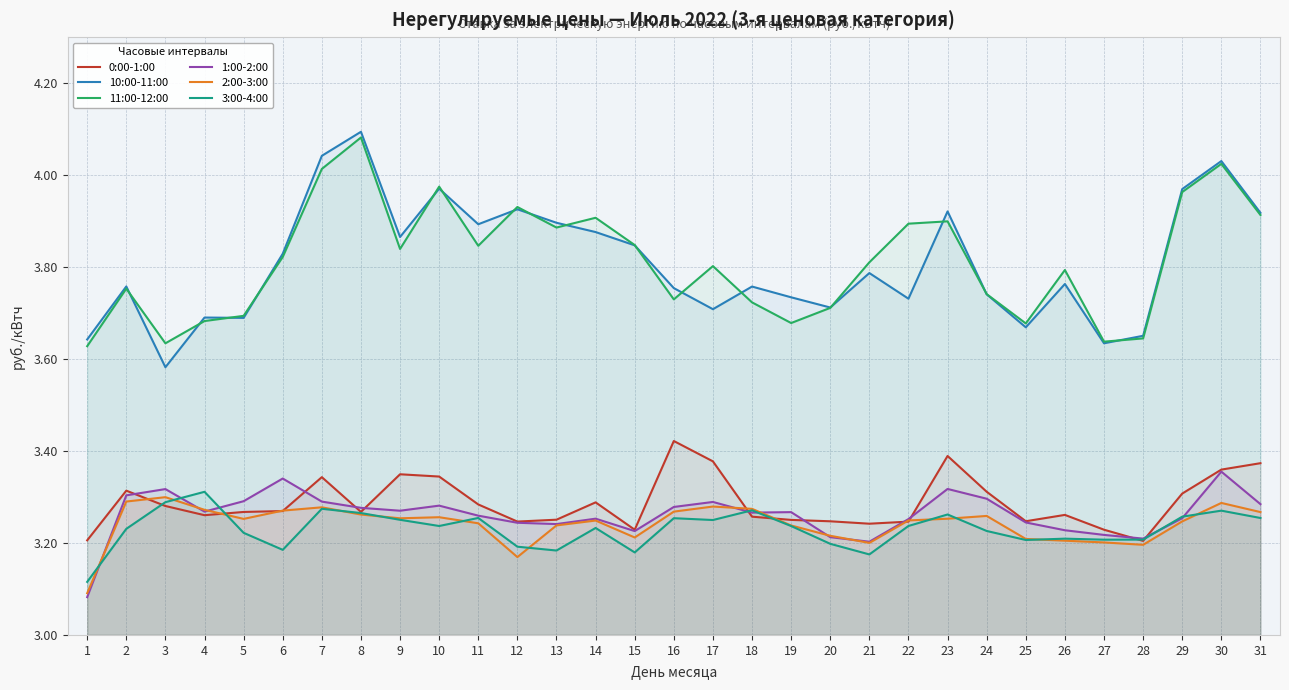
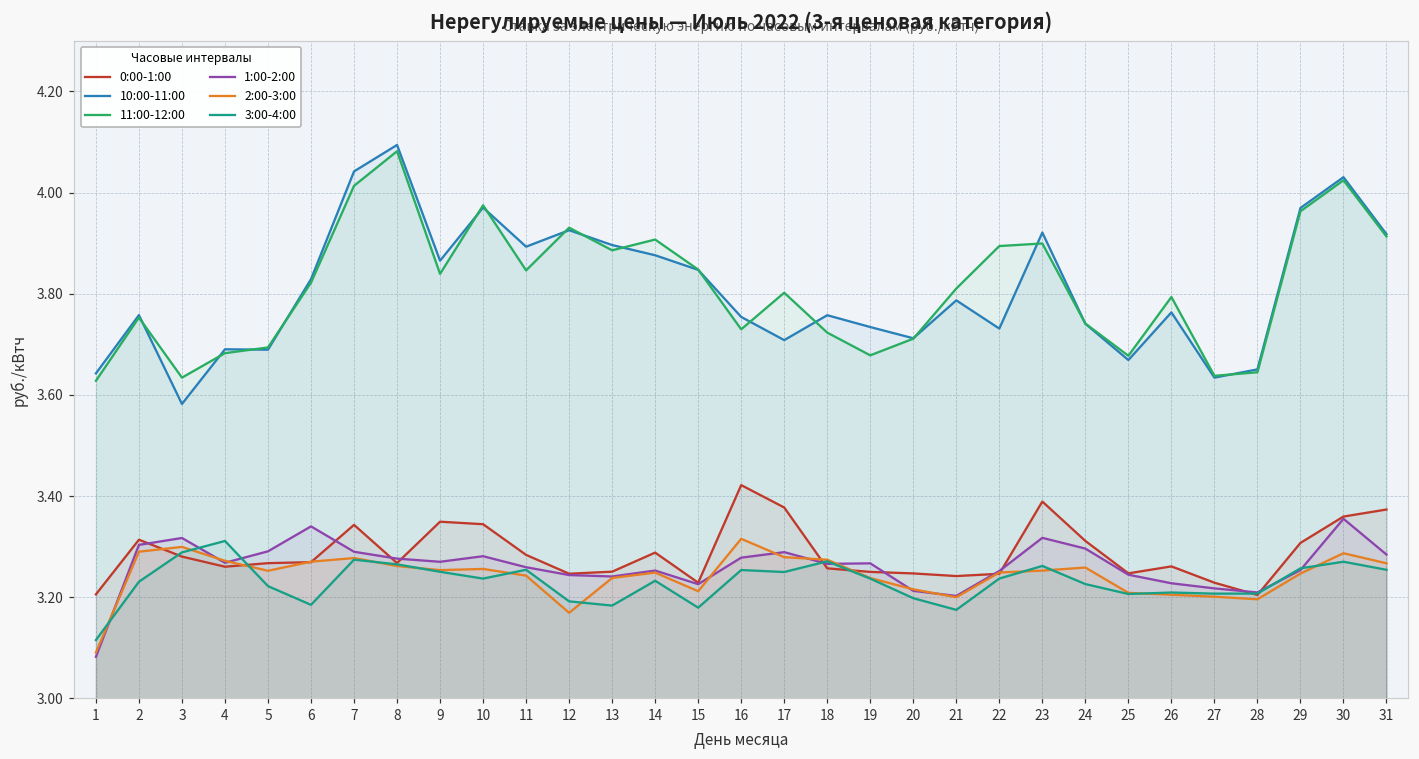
  {
    "0:00-1:00": {
      "1": 3.21,
      "2": 3.31,
      "3": 3.28,
      "4": 3.26,
      "5": 3.27,
      "7": 3.34,
      "9": 3.35,
      "10": 3.34,
      "11": 3.28,
      "13": 3.25,
      "14": 3.29,
      "16": 3.42,
      "17": 3.38,
      "18": 3.26,
      "19": 3.25,
      "20": 3.25,
      "21": 3.24,
      "23": 3.39,
      "24": 3.31,
      "26": 3.26,
      "27": 3.23,
      "29": 3.31,
      "31": 3.37
    },
    "10:00-11:00": {
      "1": 3.64,
      "3": 3.58,
      "4": 3.69,
      "6": 3.83,
      "7": 4.04,
      "8": 4.09,
      "9": 3.87,
      "11": 3.89,
      "13": 3.90,
      "14": 3.88,
      "16": 3.75,
      "17": 3.71,
      "18": 3.76,
      "19": 3.73,
      "21": 3.79,
      "22": 3.73,
      "23": 3.92,
      "25": 3.67,
      "26": 3.76,
      "28": 3.65,
      "29": 3.97,
      "30": 4.03
    },
    "1:00-2:00": {
      "1": 3.08,
      "2": 3.30,
      "3": 3.32,
      "5": 3.29,
      "6": 3.34,
      "7": 3.29,
      "8": 3.28,
      "9": 3.27,
      "10": 3.28,
      "16": 3.28,
      "17": 3.29,
      "19": 3.27,
      "23": 3.32,
      "24": 3.30,
      "26": 3.23,
      "27": 3.22,
      "31": 3.28
    },
    "2:00-3:00": {
      "1": 3.09,
      "2": 3.29,
      "3": 3.30,
      "5": 3.25,
      "10": 3.26,
      "11": 3.24,
      "12": 3.17,
      "15": 3.21,
-     "16": 3.27,
+     "16": 3.32,
      "17": 3.28,
      "23": 3.25,
      "24": 3.26,
      "27": 3.20,
      "28": 3.20,
      "29": 3.25,
      "30": 3.29,
      "31": 3.27
    }
  }
